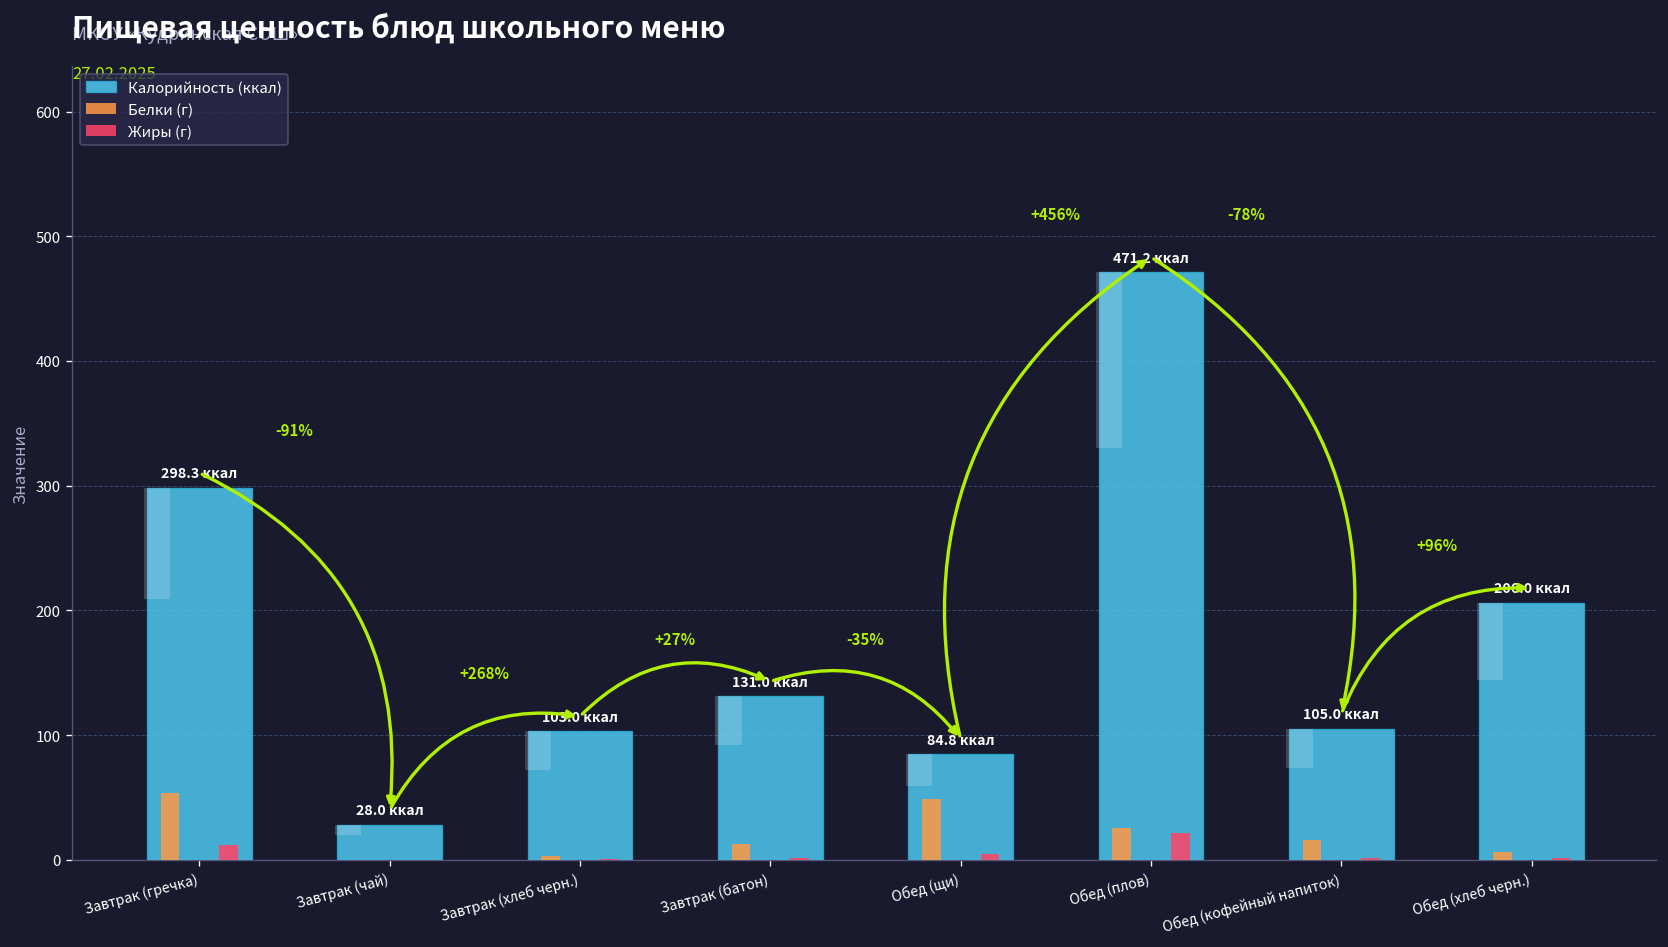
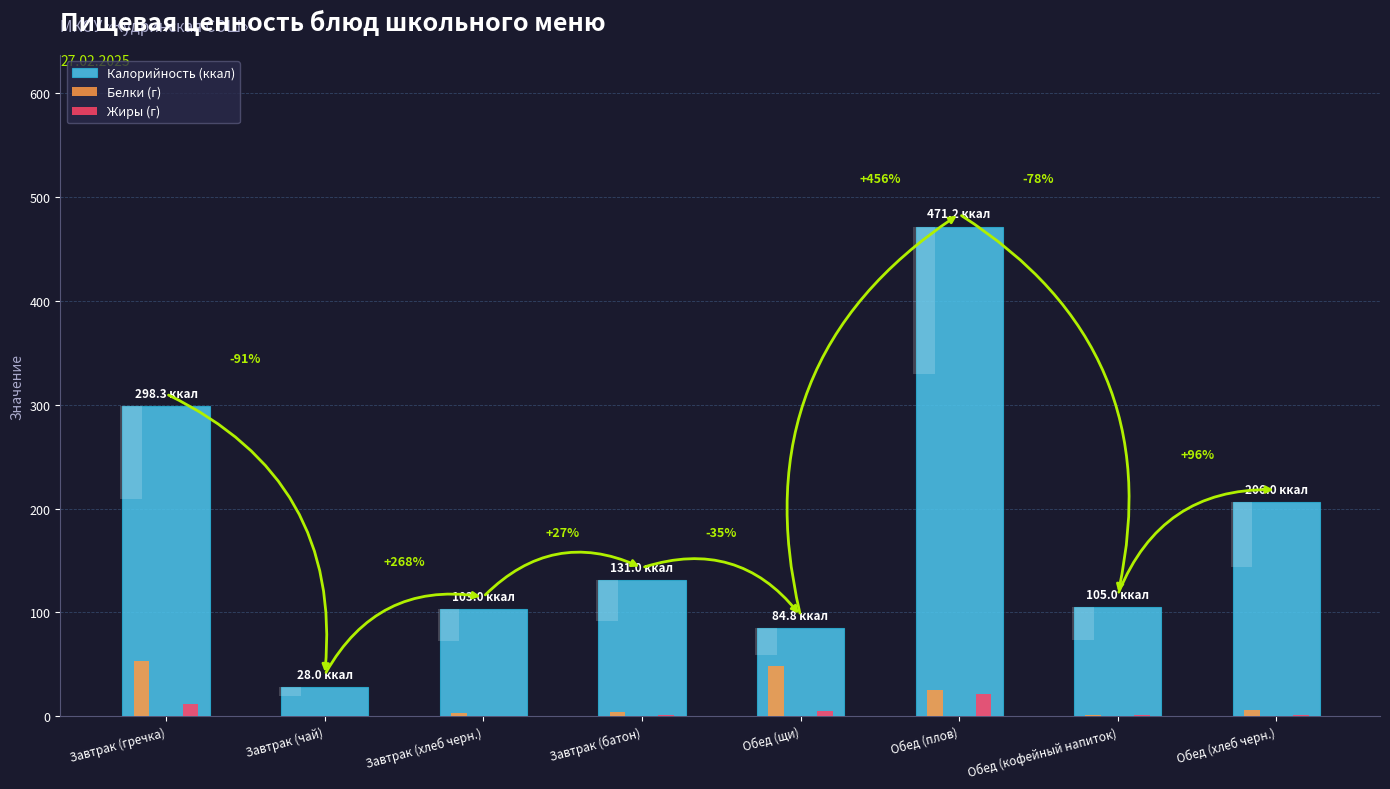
  {
    "Калорийность (ккал)": {
      "Завтрак (гречка)": 298.3,
      "Завтрак (чай)": 28.0,
      "Завтрак (хлеб черн.)": 103.0,
      "Завтрак (батон)": 131.0,
      "Обед (щи)": 84.8,
      "Обед (плов)": 471.2,
      "Обед (кофейный напиток)": 105.0,
      "Обед (хлеб черн.)": 206.0
    },
    "Белки (г)": {
-     "Завтрак (батон)": 13,
-     "Обед (кофейный напиток)": 16
+     "Завтрак (батон)": 4,
+     "Обед (кофейный напиток)": 1
    },
    "Жиры (г)": {
      "Завтрак (чай)": 0
    }
  }
